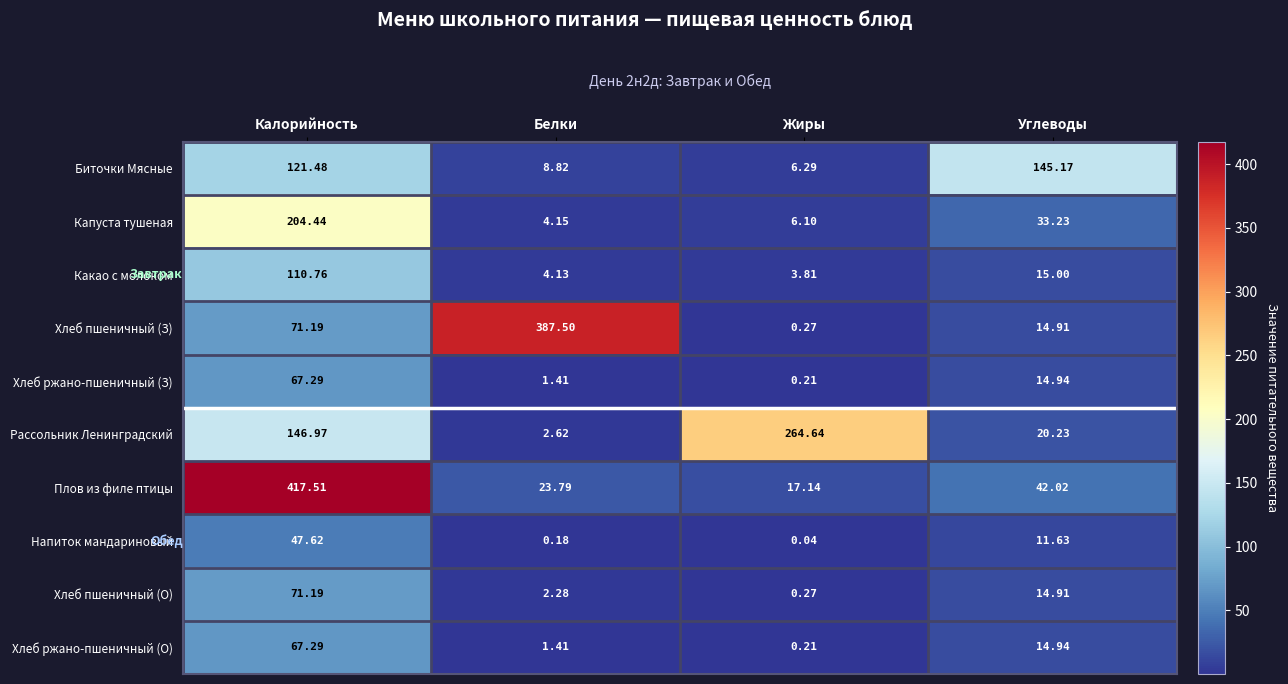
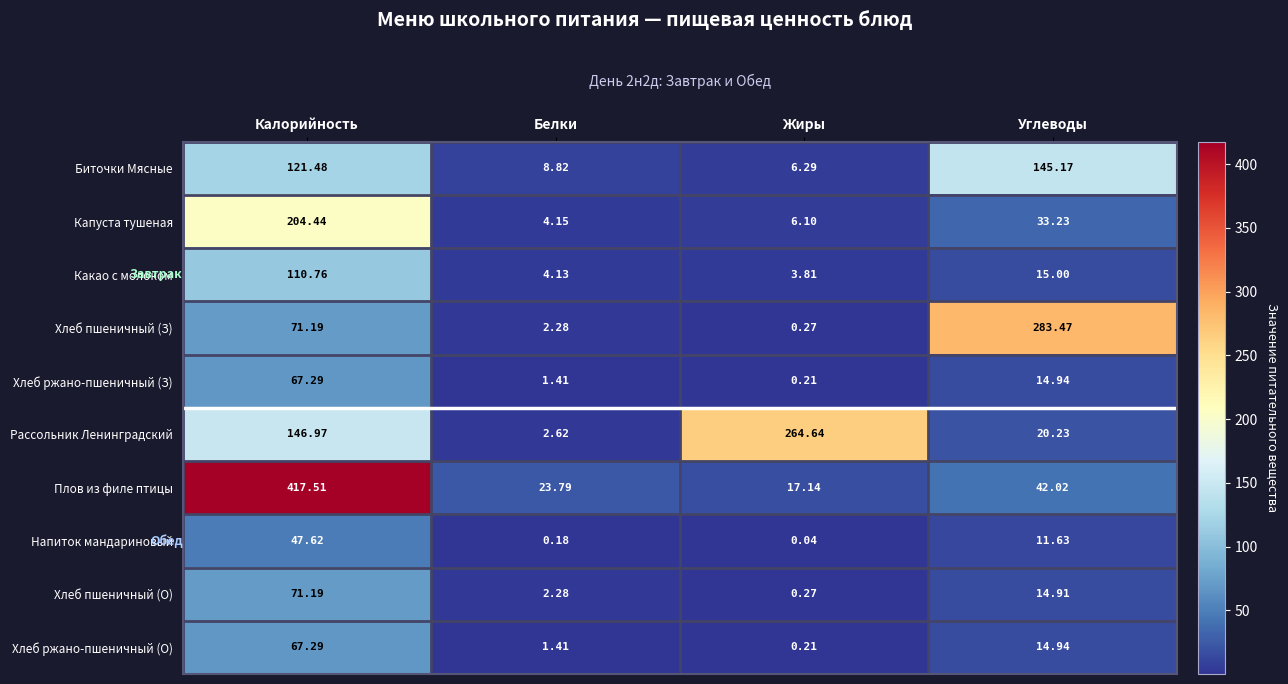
  {
    "Биточки Мясные": {
      "Калорийность": 121.48,
      "Белки": 8.82,
      "Жиры": 6.29,
      "Углеводы": 145.17
    },
    "Капуста тушеная": {
      "Калорийность": 204.44,
      "Белки": 4.15,
      "Жиры": 6.10,
      "Углеводы": 33.23
    },
    "Какао с молоком": {
      "Калорийность": 110.76,
      "Белки": 4.13,
      "Жиры": 3.81,
      "Углеводы": 15.00
    },
    "Хлеб пшеничный (З)": {
      "Калорийность": 71.19,
-     "Белки": 387.50,
+     "Белки": 2.28,
      "Жиры": 0.27,
-     "Углеводы": 14.91
+     "Углеводы": 283.47
    },
    "Хлеб ржано-пшеничный (З)": {
      "Калорийность": 67.29,
      "Белки": 1.41,
      "Жиры": 0.21,
      "Углеводы": 14.94
    },
    "Рассольник Ленинградский": {
      "Калорийность": 146.97,
      "Белки": 2.62,
      "Жиры": 264.64,
      "Углеводы": 20.23
    },
    "Плов из филе птицы": {
      "Калорийность": 417.51,
      "Белки": 23.79,
      "Жиры": 17.14,
      "Углеводы": 42.02
    },
    "Напиток мандариновый": {
      "Калорийность": 47.62,
      "Белки": 0.18,
      "Жиры": 0.04,
      "Углеводы": 11.63
    },
    "Хлеб пшеничный (О)": {
      "Калорийность": 71.19,
      "Белки": 2.28,
      "Жиры": 0.27,
      "Углеводы": 14.91
    },
    "Хлеб ржано-пшеничный (О)": {
      "Калорийность": 67.29,
      "Белки": 1.41,
      "Жиры": 0.21,
      "Углеводы": 14.94
    }
  }
